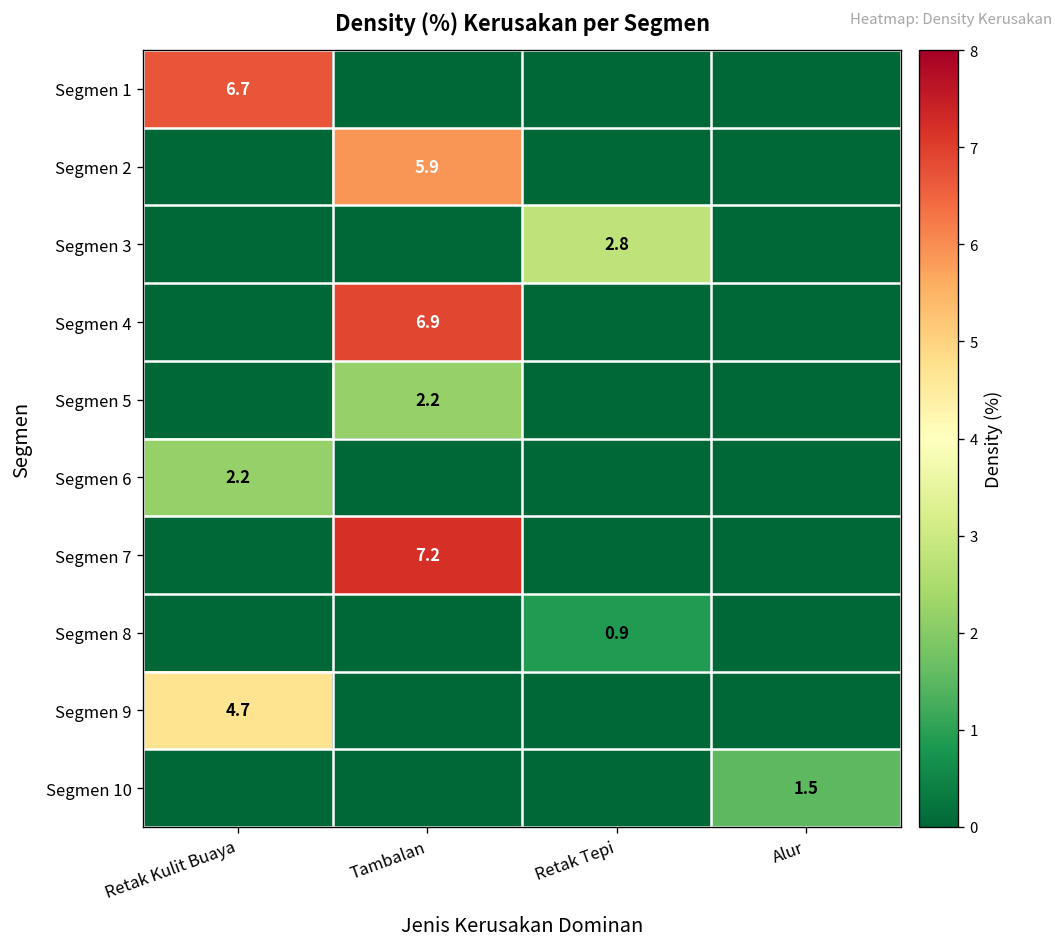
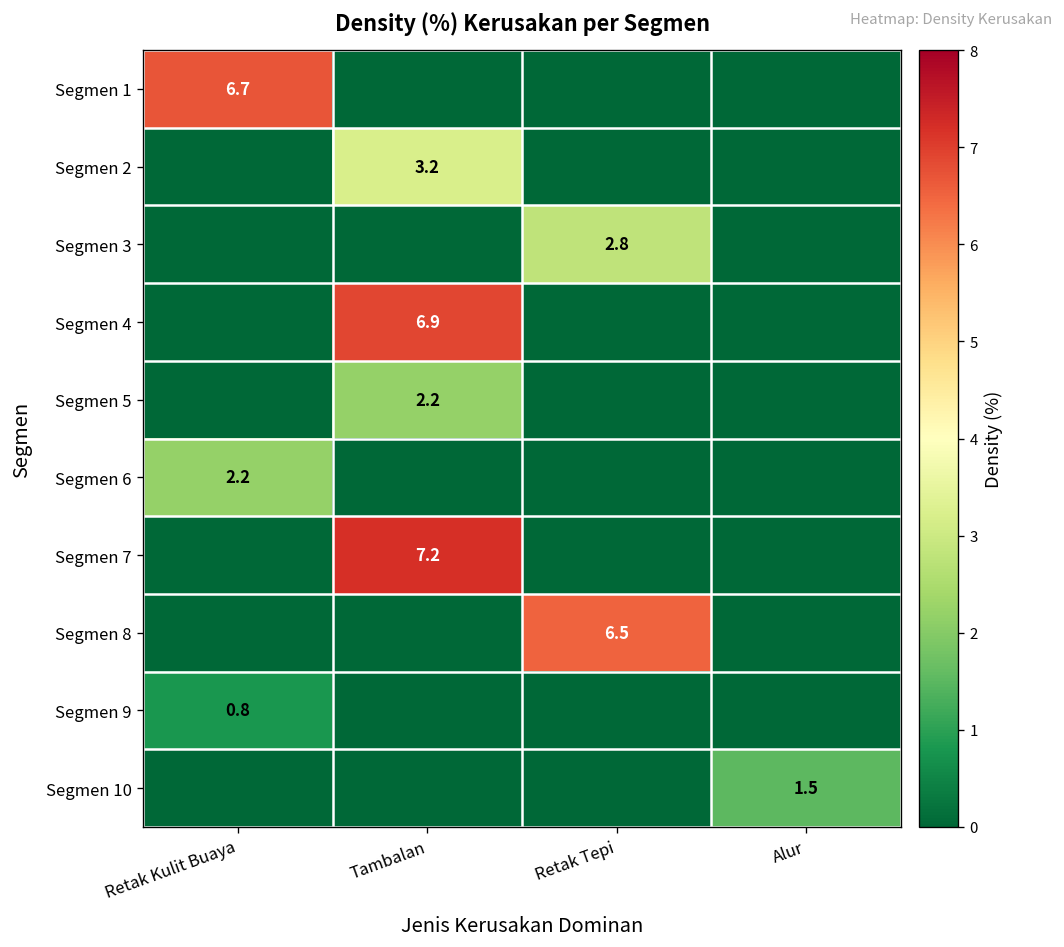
  {
    "Segmen 1": {
      "Retak Kulit Buaya": 6.7
    },
    "Segmen 2": {
-     "Tambalan": 5.9
+     "Tambalan": 3.2
    },
    "Segmen 3": {
      "Retak Tepi": 2.8
    },
    "Segmen 4": {
      "Tambalan": 6.9
    },
    "Segmen 5": {
      "Tambalan": 2.2
    },
    "Segmen 6": {
      "Retak Kulit Buaya": 2.2
    },
    "Segmen 7": {
      "Tambalan": 7.2
    },
    "Segmen 8": {
-     "Retak Tepi": 0.9
+     "Retak Tepi": 6.5
    },
    "Segmen 9": {
-     "Retak Kulit Buaya": 4.7
+     "Retak Kulit Buaya": 0.8
    },
    "Segmen 10": {
      "Alur": 1.5
    }
  }
